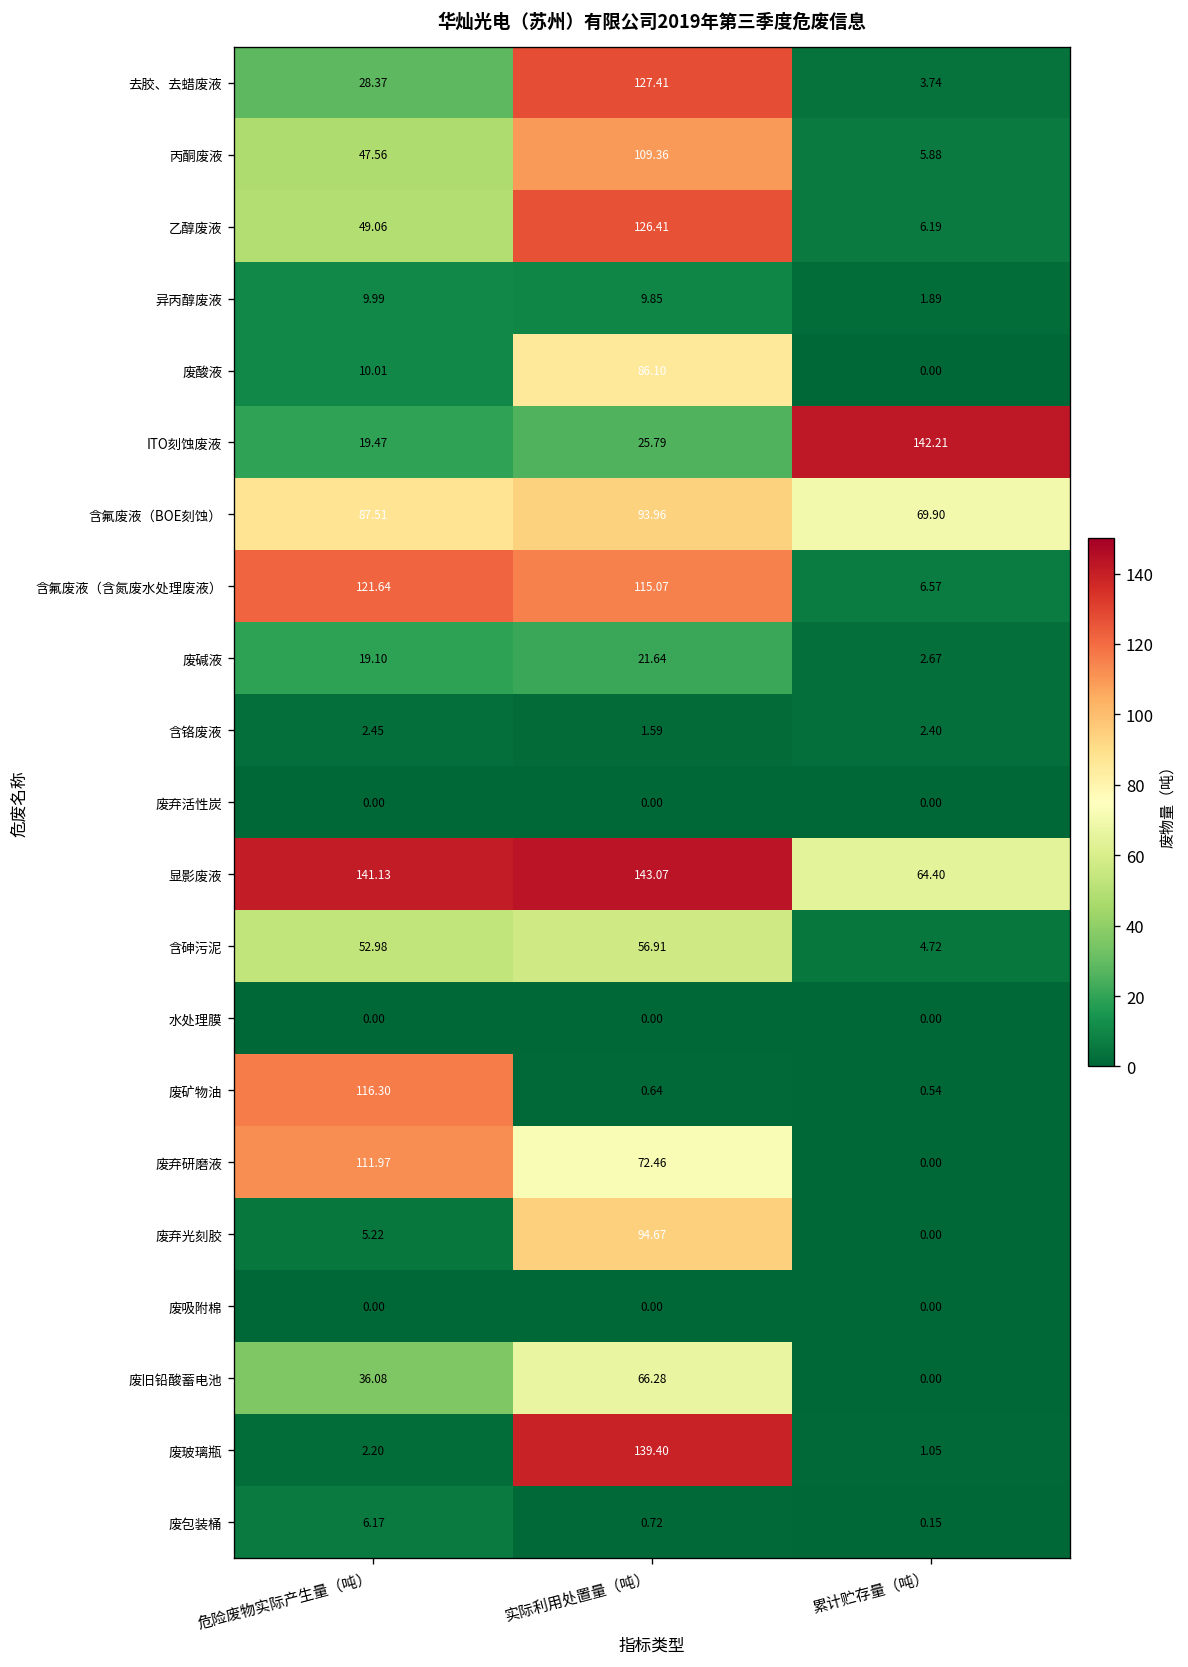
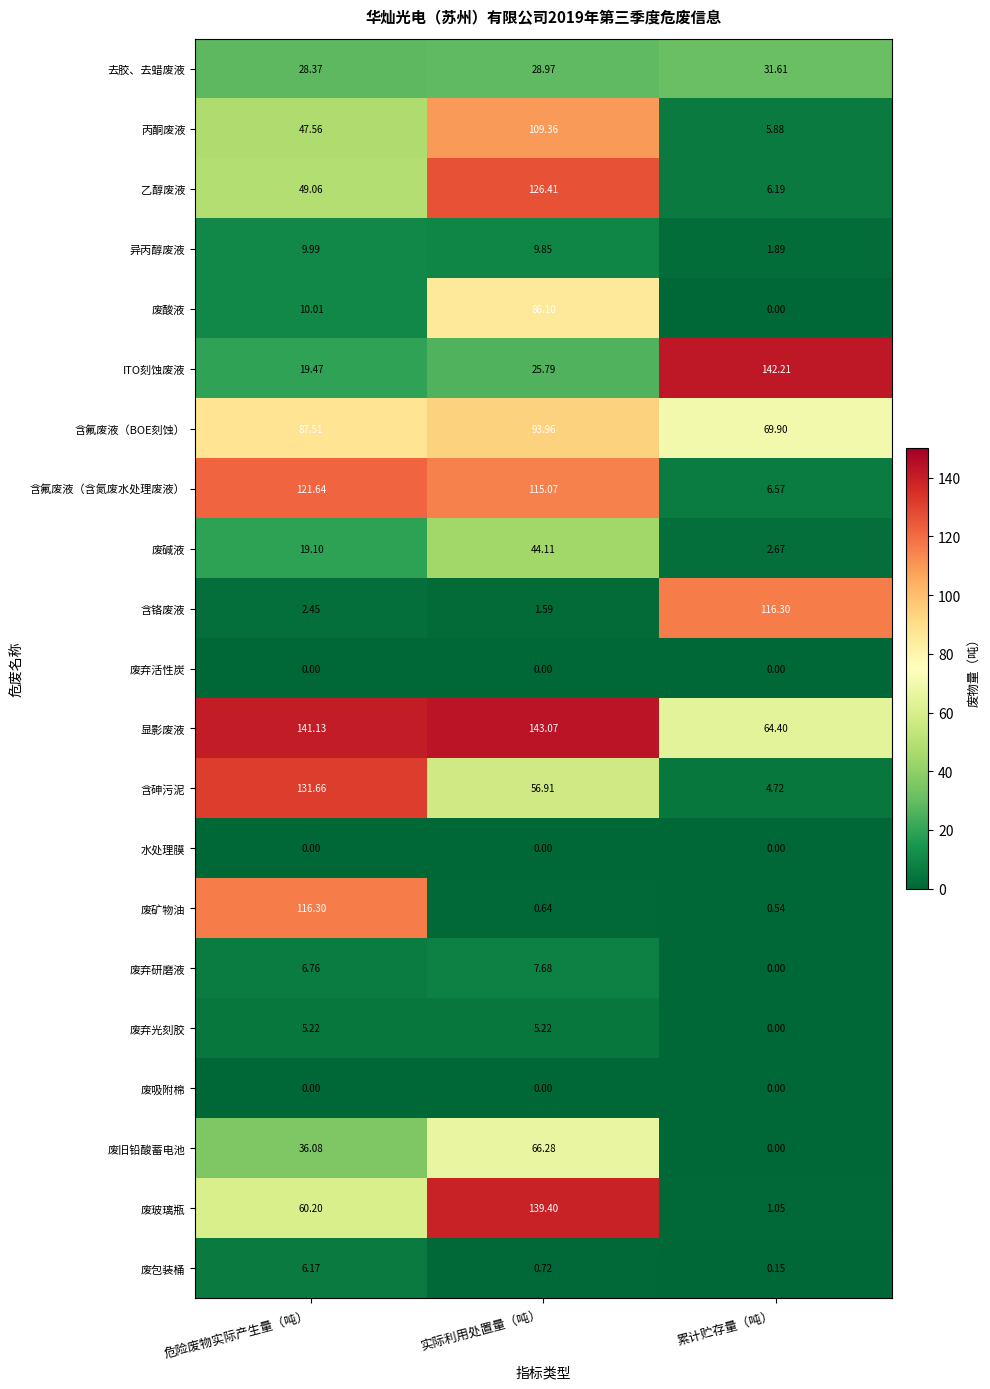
  {
    "去胶、去蜡废液": {
      "危险废物实际产生量（吨）": 28.37,
-     "实际利用处置量（吨）": 127.41,
-     "累计贮存量（吨）": 3.74
+     "实际利用处置量（吨）": 28.97,
+     "累计贮存量（吨）": 31.61
    },
    "丙酮废液": {
      "危险废物实际产生量（吨）": 47.56,
      "实际利用处置量（吨）": 109.36,
      "累计贮存量（吨）": 5.88
    },
    "乙醇废液": {
      "危险废物实际产生量（吨）": 49.06,
      "实际利用处置量（吨）": 126.41,
      "累计贮存量（吨）": 6.19
    },
    "异丙醇废液": {
      "危险废物实际产生量（吨）": 9.99,
      "实际利用处置量（吨）": 9.85,
      "累计贮存量（吨）": 1.89
    },
    "废酸液": {
      "危险废物实际产生量（吨）": 10.01,
      "实际利用处置量（吨）": 86.10,
      "累计贮存量（吨）": 0.00
    },
    "ITO刻蚀废液": {
      "危险废物实际产生量（吨）": 19.47,
      "实际利用处置量（吨）": 25.79,
      "累计贮存量（吨）": 142.21
    },
    "含氟废液（BOE刻蚀）": {
      "危险废物实际产生量（吨）": 87.51,
      "实际利用处置量（吨）": 93.96,
      "累计贮存量（吨）": 69.90
    },
    "含氟废液（含氮废水处理废液）": {
      "危险废物实际产生量（吨）": 121.64,
      "实际利用处置量（吨）": 115.07,
      "累计贮存量（吨）": 6.57
    },
    "废碱液": {
      "危险废物实际产生量（吨）": 19.10,
-     "实际利用处置量（吨）": 21.64,
+     "实际利用处置量（吨）": 44.11,
      "累计贮存量（吨）": 2.67
    },
    "含铬废液": {
      "危险废物实际产生量（吨）": 2.45,
      "实际利用处置量（吨）": 1.59,
-     "累计贮存量（吨）": 2.40
+     "累计贮存量（吨）": 116.30
    },
    "废弃活性炭": {
      "危险废物实际产生量（吨）": 0.00,
      "实际利用处置量（吨）": 0.00,
      "累计贮存量（吨）": 0.00
    },
    "显影废液": {
      "危险废物实际产生量（吨）": 141.13,
      "实际利用处置量（吨）": 143.07,
      "累计贮存量（吨）": 64.40
    },
    "含砷污泥": {
-     "危险废物实际产生量（吨）": 52.98,
+     "危险废物实际产生量（吨）": 131.66,
      "实际利用处置量（吨）": 56.91,
      "累计贮存量（吨）": 4.72
    },
    "水处理膜": {
      "危险废物实际产生量（吨）": 0.00,
      "实际利用处置量（吨）": 0.00,
      "累计贮存量（吨）": 0.00
    },
    "废矿物油": {
      "危险废物实际产生量（吨）": 116.30,
      "实际利用处置量（吨）": 0.64,
      "累计贮存量（吨）": 0.54
    },
    "废弃研磨液": {
-     "危险废物实际产生量（吨）": 111.97,
-     "实际利用处置量（吨）": 72.46,
+     "危险废物实际产生量（吨）": 6.76,
+     "实际利用处置量（吨）": 7.68,
      "累计贮存量（吨）": 0.00
    },
    "废弃光刻胶": {
      "危险废物实际产生量（吨）": 5.22,
-     "实际利用处置量（吨）": 94.67,
+     "实际利用处置量（吨）": 5.22,
      "累计贮存量（吨）": 0.00
    },
    "废吸附棉": {
      "危险废物实际产生量（吨）": 0.00,
      "实际利用处置量（吨）": 0.00,
      "累计贮存量（吨）": 0.00
    },
    "废旧铅酸蓄电池": {
      "危险废物实际产生量（吨）": 36.08,
      "实际利用处置量（吨）": 66.28,
      "累计贮存量（吨）": 0.00
    },
    "废玻璃瓶": {
-     "危险废物实际产生量（吨）": 2.20,
+     "危险废物实际产生量（吨）": 60.20,
      "实际利用处置量（吨）": 139.40,
      "累计贮存量（吨）": 1.05
    },
    "废包装桶": {
      "危险废物实际产生量（吨）": 6.17,
      "实际利用处置量（吨）": 0.72,
      "累计贮存量（吨）": 0.15
    }
  }
